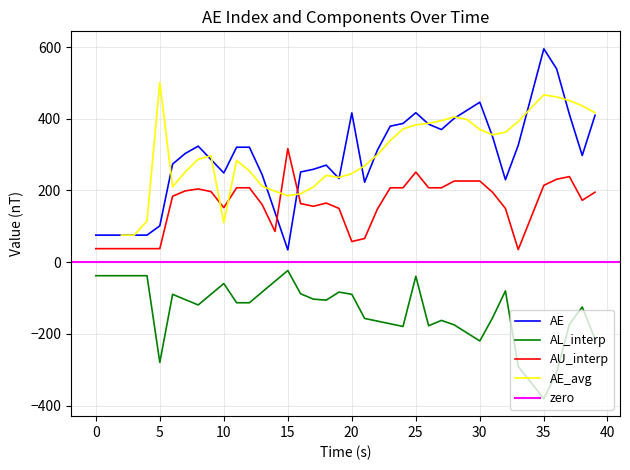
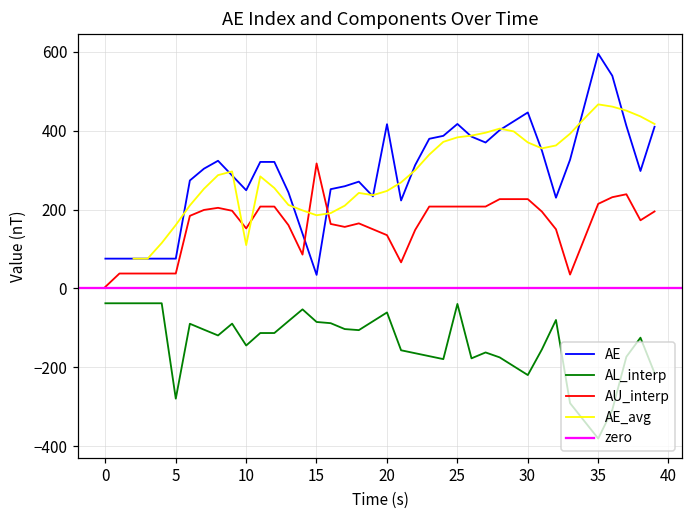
  {
    "AE": {
      "0": 80,
-     "5": 100,
+     "5": 80,
      "10": 250,
      "15": 30,
      "20": 420,
      "25": 420
    },
    "AL_interp": {
      "0": -40,
      "5": -280,
-     "10": -60,
-     "15": -20,
-     "20": -90,
+     "10": -140,
+     "15": -90,
+     "20": -60,
      "25": -40
    },
    "AU_interp": {
-     "0": 40,
+     "0": 0,
      "5": 40,
      "10": 150,
      "15": 320,
-     "20": 60,
-     "25": 250
+     "20": 140,
+     "25": 210
    },
    "AE_avg": {
-     "5": 500,
+     "5": 160,
      "10": 110,
      "15": 190,
      "20": 250,
      "25": 380
    }
  }
